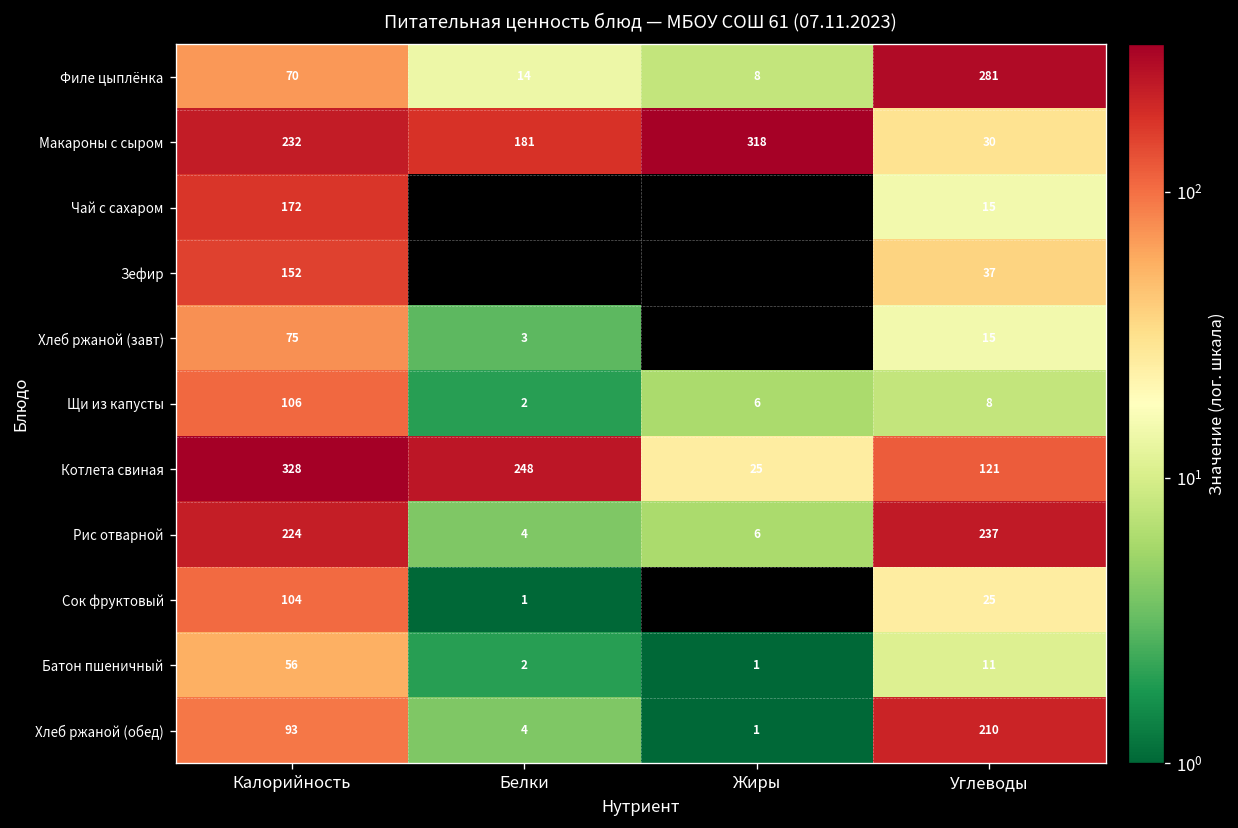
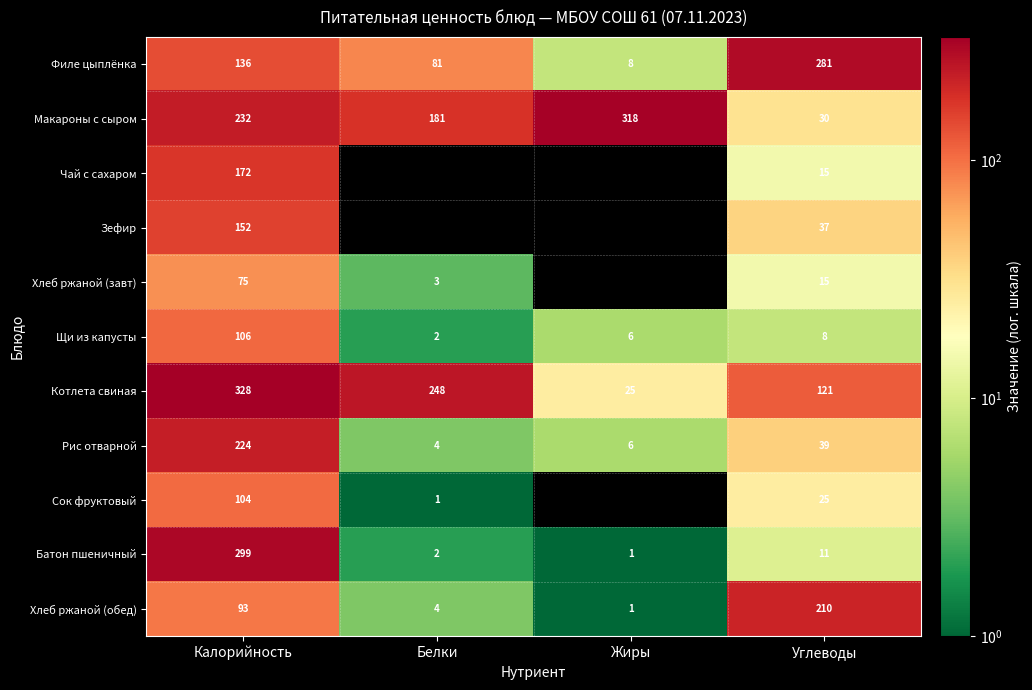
  {
    "Филе цыплёнка": {
-     "Калорийность": 70,
-     "Белки": 14,
+     "Калорийность": 136,
+     "Белки": 81,
      "Жиры": 8,
      "Углеводы": 281
    },
    "Макароны с сыром": {
      "Калорийность": 232,
      "Белки": 181,
      "Жиры": 318,
      "Углеводы": 30
    },
    "Чай с сахаром": {
      "Калорийность": 172,
      "Углеводы": 15
    },
    "Зефир": {
      "Калорийность": 152,
      "Углеводы": 37
    },
    "Хлеб ржаной (завт)": {
      "Калорийность": 75,
      "Белки": 3,
      "Углеводы": 15
    },
    "Щи из капусты": {
      "Калорийность": 106,
      "Белки": 2,
      "Жиры": 6,
      "Углеводы": 8
    },
    "Котлета свиная": {
      "Калорийность": 328,
      "Белки": 248,
      "Жиры": 25,
      "Углеводы": 121
    },
    "Рис отварной": {
      "Калорийность": 224,
      "Белки": 4,
      "Жиры": 6,
-     "Углеводы": 237
+     "Углеводы": 39
    },
    "Сок фруктовый": {
      "Калорийность": 104,
      "Белки": 1,
      "Углеводы": 25
    },
    "Батон пшеничный": {
-     "Калорийность": 56,
+     "Калорийность": 299,
      "Белки": 2,
      "Жиры": 1,
      "Углеводы": 11
    },
    "Хлеб ржаной (обед)": {
      "Калорийность": 93,
      "Белки": 4,
      "Жиры": 1,
      "Углеводы": 210
    }
  }
